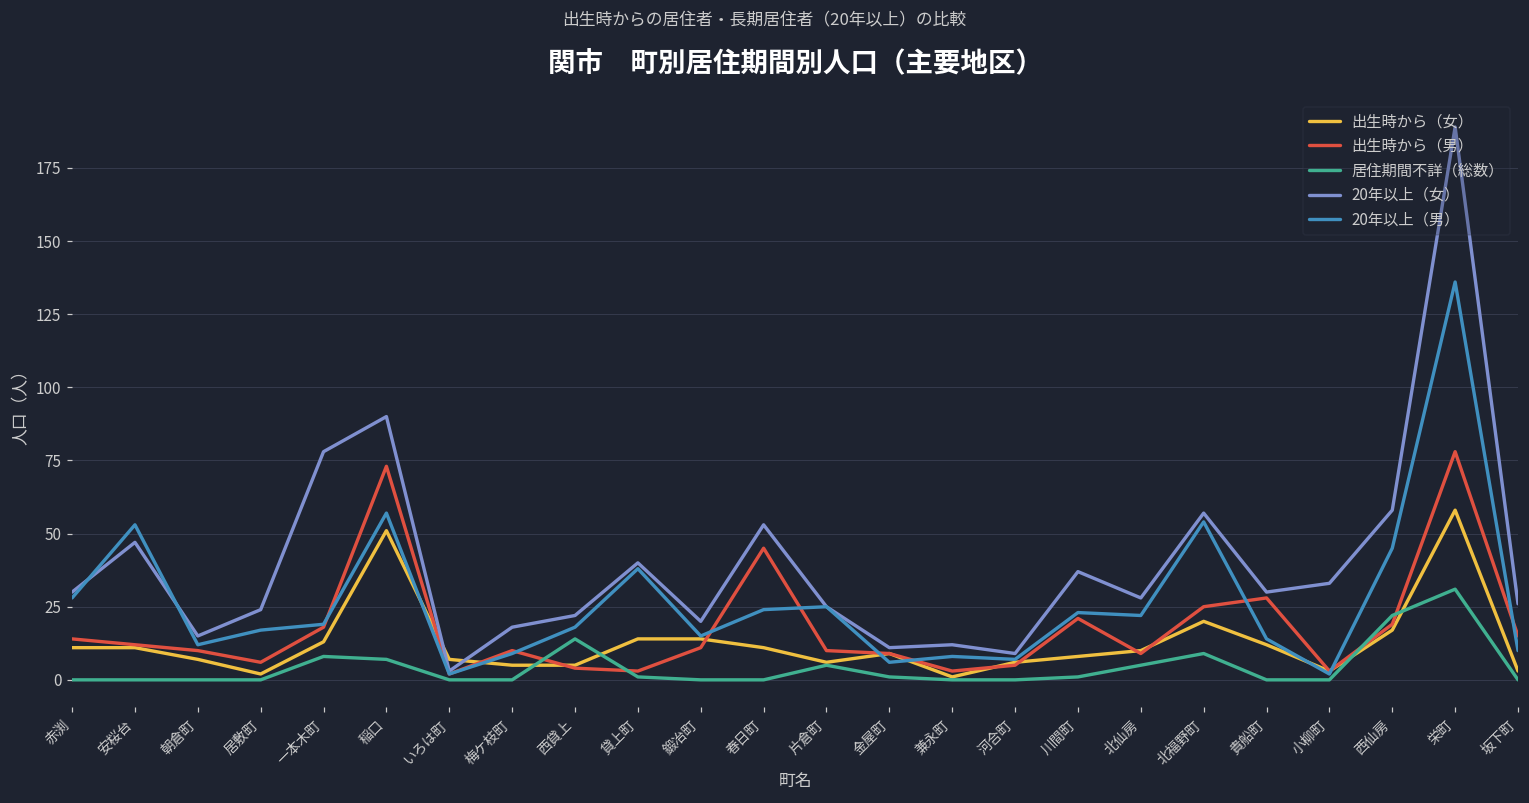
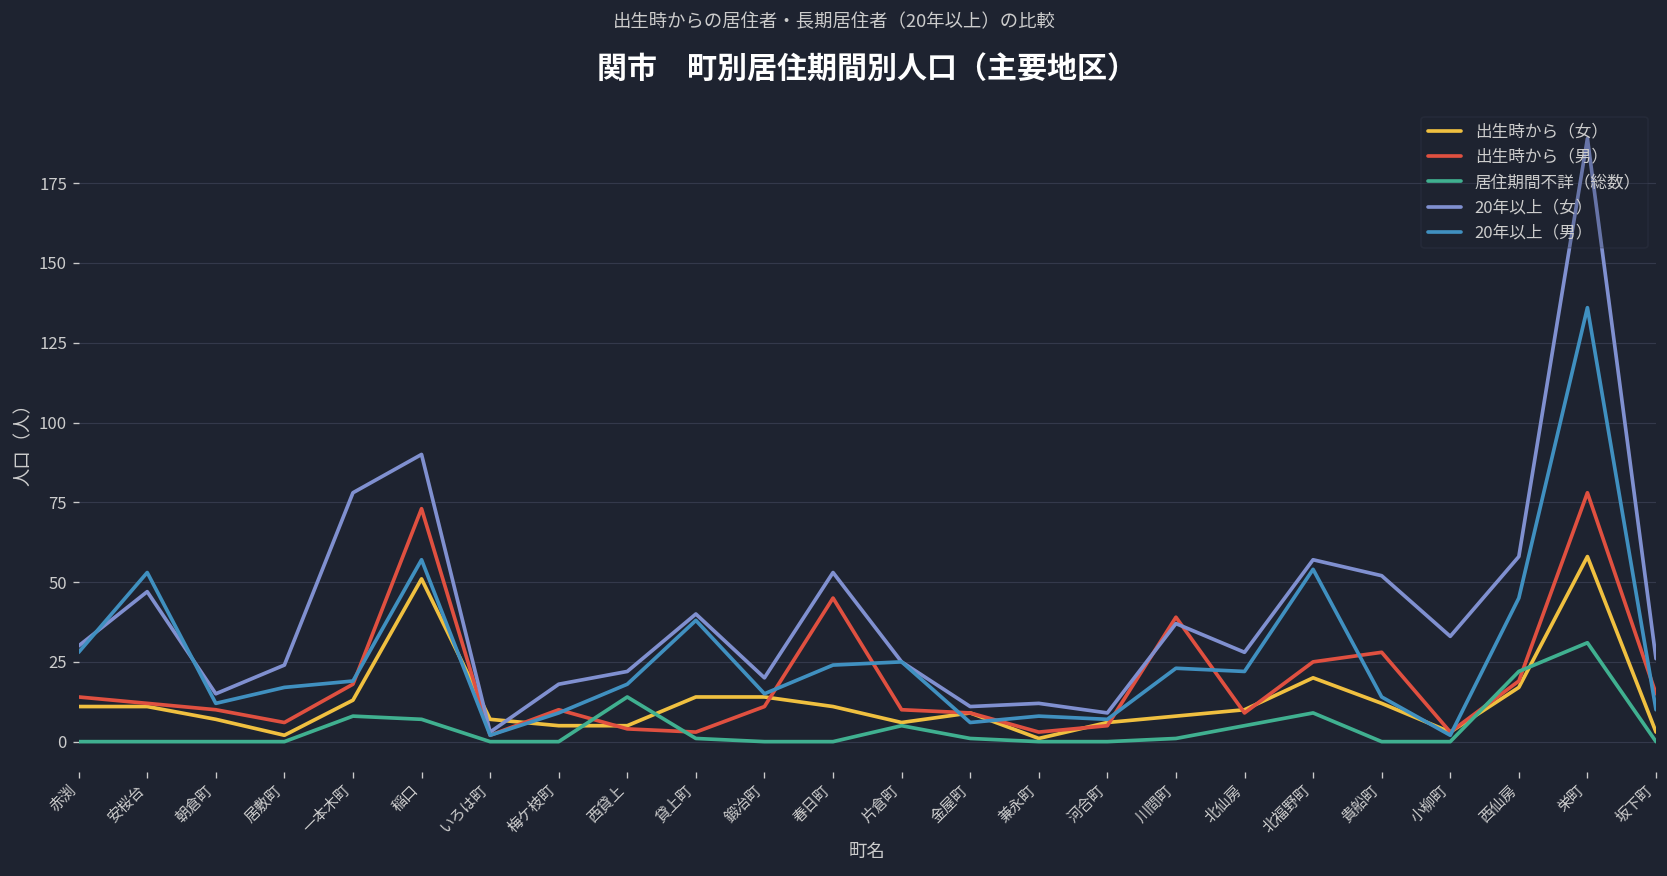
  {
    "出生時から（女）": {
      "赤渕": 11,
      "安桜台": 11,
      "朝倉町": 7,
      "居敷町": 2,
      "一本木町": 13,
      "稲口": 51,
      "いろは町": 7,
      "梅ケ枝町": 5,
      "西貸上": 5,
      "貸上町": 14,
      "鍛冶町": 14,
      "春日町": 11,
      "片倉町": 6,
      "兼永町": 1,
      "河合町": 6,
      "川間町": 8,
      "北仙房": 10,
      "北福野町": 20,
      "貴船町": 12,
      "西仙房": 17,
      "栄町": 58,
      "坂下町": 3
    },
    "出生時から（男）": {
      "赤渕": 14,
      "安桜台": 12,
      "朝倉町": 10,
      "居敷町": 6,
      "一本木町": 18,
      "稲口": 73,
      "梅ケ枝町": 10,
      "西貸上": 4,
      "貸上町": 3,
      "鍛冶町": 11,
      "春日町": 45,
      "片倉町": 10,
      "兼永町": 3,
      "河合町": 5,
-     "川間町": 21,
+     "川間町": 39,
      "北仙房": 9,
      "北福野町": 25,
      "貴船町": 28,
      "西仙房": 19,
      "栄町": 78,
      "坂下町": 15
    },
    "20年以上（女）": {
      "赤渕": 30,
      "安桜台": 47,
      "朝倉町": 15,
      "居敷町": 24,
      "一本木町": 78,
      "稲口": 90,
      "いろは町": 3,
      "梅ケ枝町": 18,
      "西貸上": 22,
      "貸上町": 40,
      "鍛冶町": 20,
      "春日町": 53,
      "金屋町": 11,
      "兼永町": 12,
      "河合町": 9,
      "川間町": 37,
      "北仙房": 28,
      "北福野町": 57,
-     "貴船町": 30,
+     "貴船町": 52,
      "小柳町": 33,
      "西仙房": 58,
      "坂下町": 26
    }
  }
